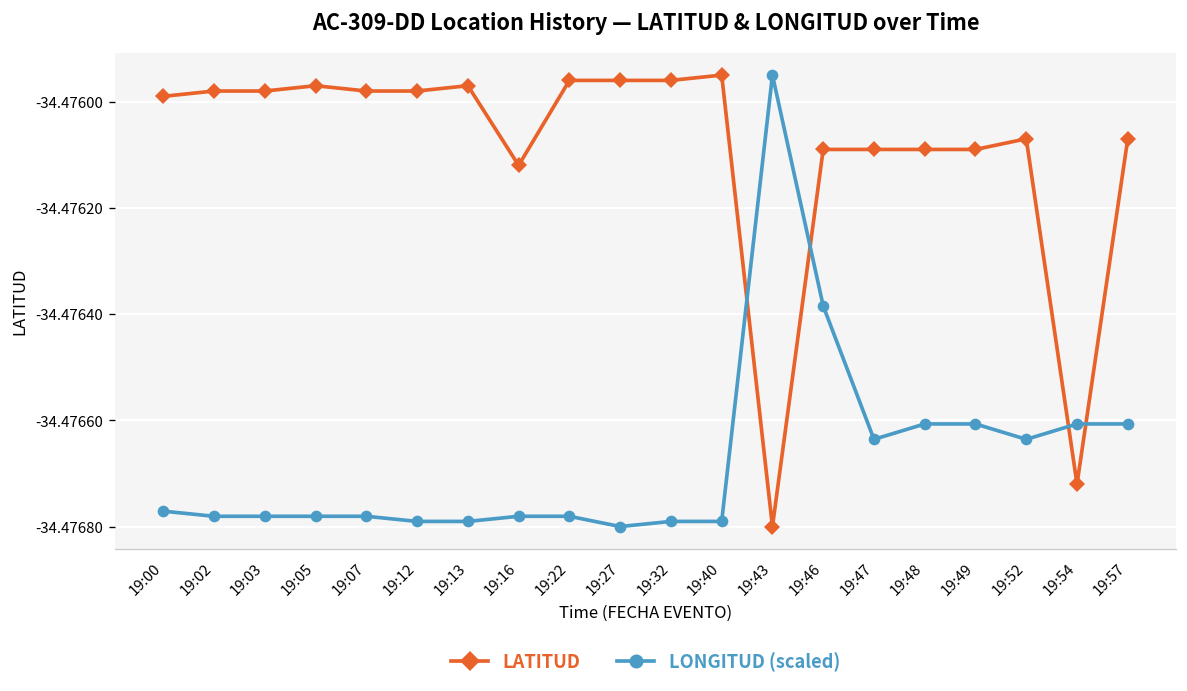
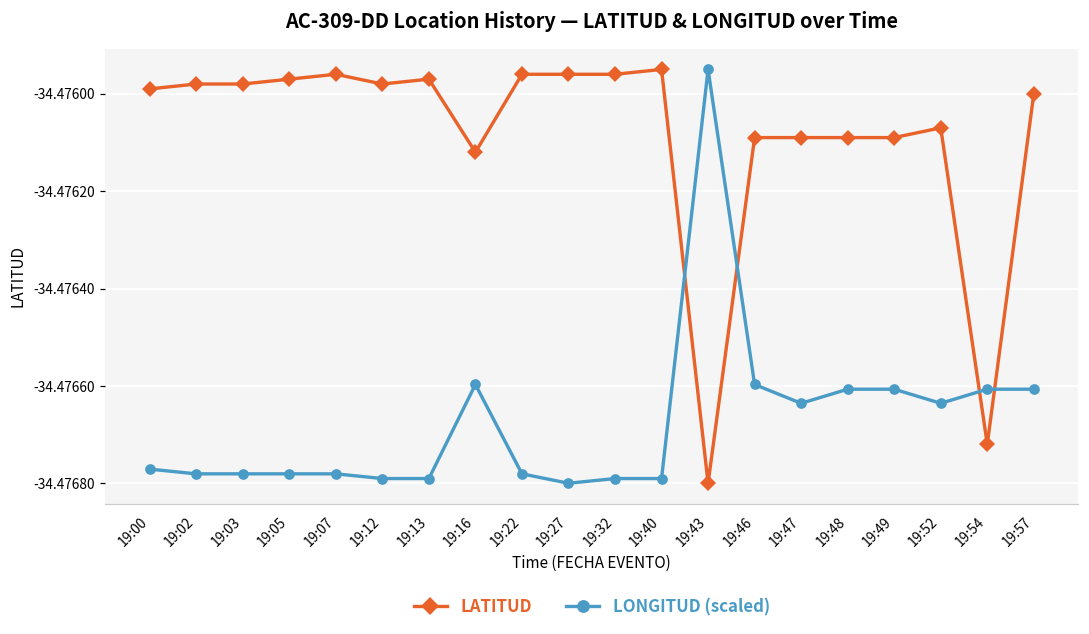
  {
    "LATITUD": {
      "19:00": -34.47599,
      "19:02": -34.47598,
      "19:03": -34.47598,
      "19:05": -34.47597,
-     "19:07": -34.47598,
+     "19:07": -34.47596,
      "19:12": -34.47598,
      "19:13": -34.47597,
      "19:16": -34.47612,
      "19:22": -34.47596,
      "19:27": -34.47596,
      "19:32": -34.47596,
      "19:40": -34.47595,
      "19:43": -34.47680,
      "19:46": -34.47609,
      "19:47": -34.47609,
      "19:48": -34.47609,
      "19:49": -34.47609,
      "19:52": -34.47607,
      "19:54": -34.47672,
-     "19:57": -34.47607
+     "19:57": -34.47600
    },
    "LONGITUD (scaled)": {
      "19:00": -34.47677,
      "19:02": -34.47678,
      "19:03": -34.47678,
      "19:05": -34.47678,
      "19:07": -34.47678,
      "19:12": -34.47679,
      "19:13": -34.47679,
-     "19:16": -34.47678,
+     "19:16": -34.47660,
      "19:22": -34.47678,
      "19:27": -34.47680,
      "19:32": -34.47679,
      "19:40": -34.47679,
      "19:43": -34.47595,
-     "19:46": -34.47638,
+     "19:46": -34.47660,
      "19:47": -34.47664,
      "19:48": -34.47661,
      "19:49": -34.47661,
      "19:52": -34.47664,
      "19:54": -34.47661,
      "19:57": -34.47661
    }
  }
